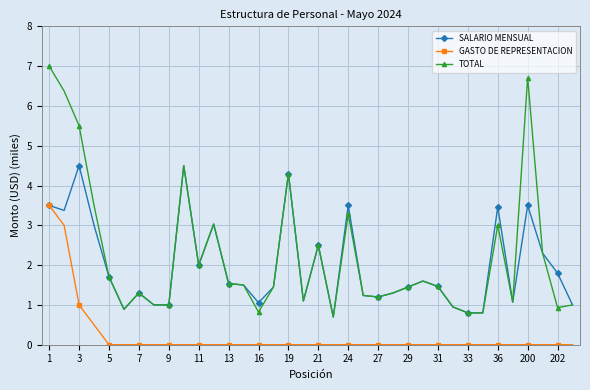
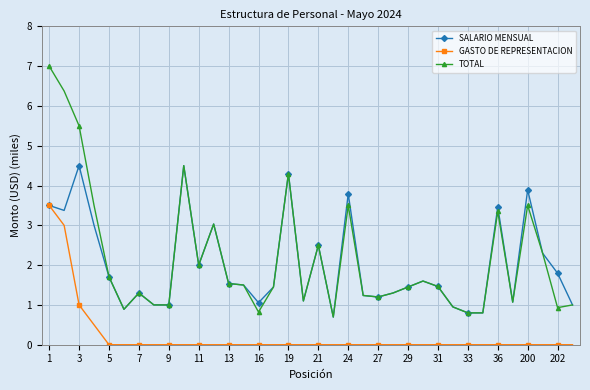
  {
    "SALARIO MENSUAL": {
      "16": 1.1,
-     "24": 3.5,
+     "24": 3.8,
      "36": 3.5,
-     "200": 3.5,
+     "200": 3.9,
      "202": 1.8
    },
    "GASTO DE REPRESENTACION": {
      "16": 0.0,
      "24": 0.0,
      "36": 0.0,
      "200": 0.0,
      "202": 0.0
    },
    "TOTAL": {
      "16": 0.8,
-     "24": 3.3,
-     "36": 3.0,
-     "200": 6.7,
+     "24": 3.5,
+     "36": 3.3,
+     "200": 3.5,
      "202": 0.9
    }
  }
